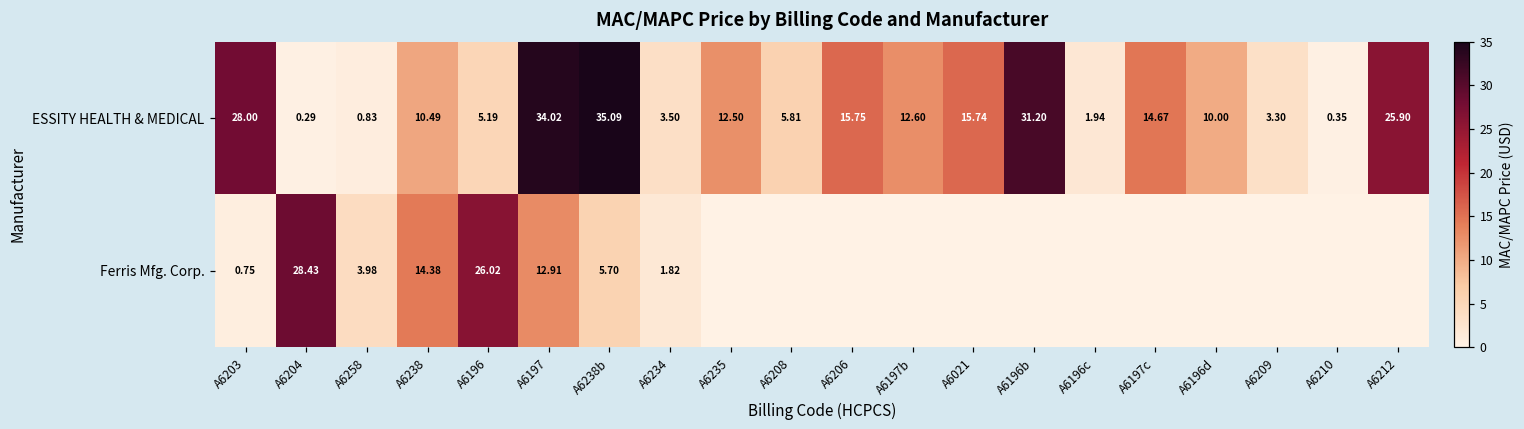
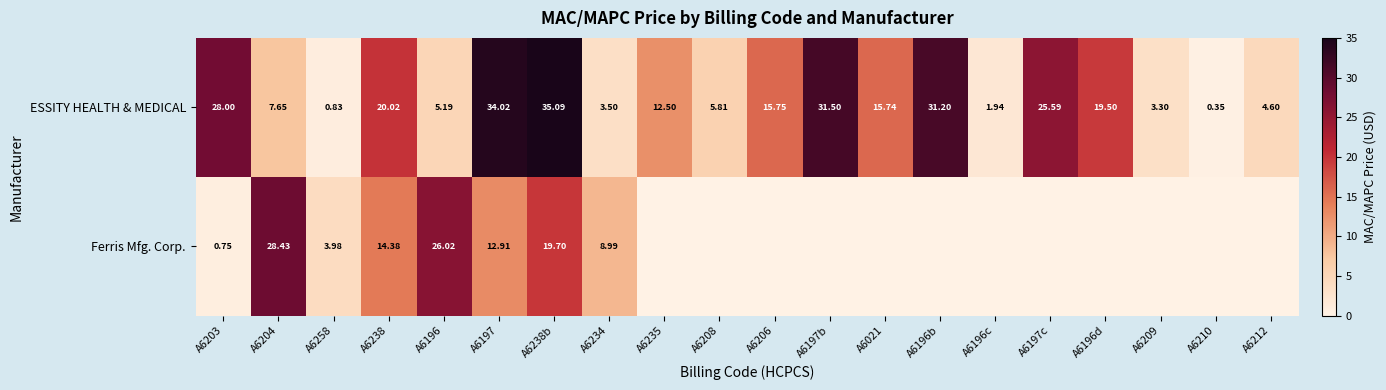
  {
    "ESSITY HEALTH & MEDICAL": {
      "A6203": 28.00,
-     "A6204": 0.29,
+     "A6204": 7.65,
      "A6258": 0.83,
-     "A6238": 10.49,
+     "A6238": 20.02,
      "A6196": 5.19,
      "A6197": 34.02,
      "A6238b": 35.09,
      "A6234": 3.50,
      "A6235": 12.50,
      "A6208": 5.81,
      "A6206": 15.75,
-     "A6197b": 12.60,
+     "A6197b": 31.50,
      "A6021": 15.74,
      "A6196b": 31.20,
      "A6196c": 1.94,
-     "A6197c": 14.67,
-     "A6196d": 10.00,
+     "A6197c": 25.59,
+     "A6196d": 19.50,
      "A6209": 3.30,
      "A6210": 0.35,
-     "A6212": 25.90
+     "A6212": 4.60
    },
    "Ferris Mfg. Corp.": {
      "A6203": 0.75,
      "A6204": 28.43,
      "A6258": 3.98,
      "A6238": 14.38,
      "A6196": 26.02,
      "A6197": 12.91,
-     "A6238b": 5.70,
-     "A6234": 1.82
+     "A6238b": 19.70,
+     "A6234": 8.99
    }
  }
